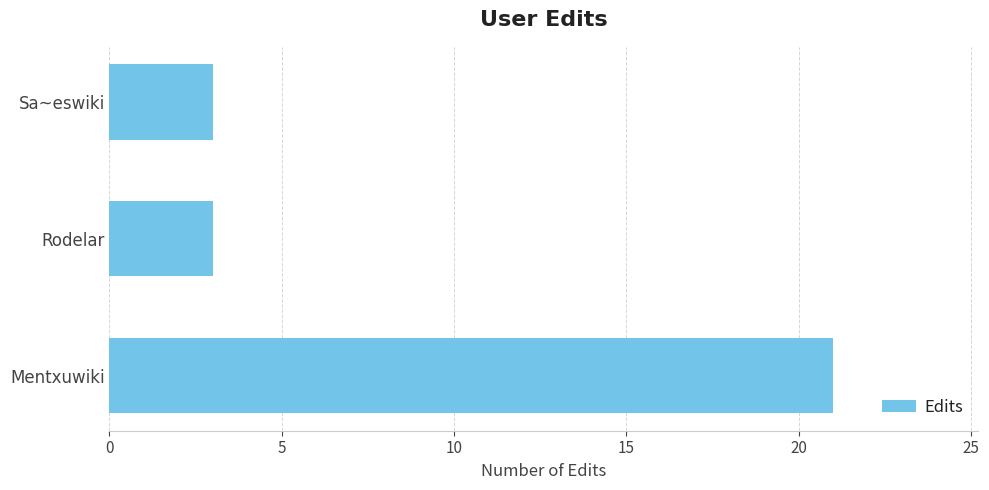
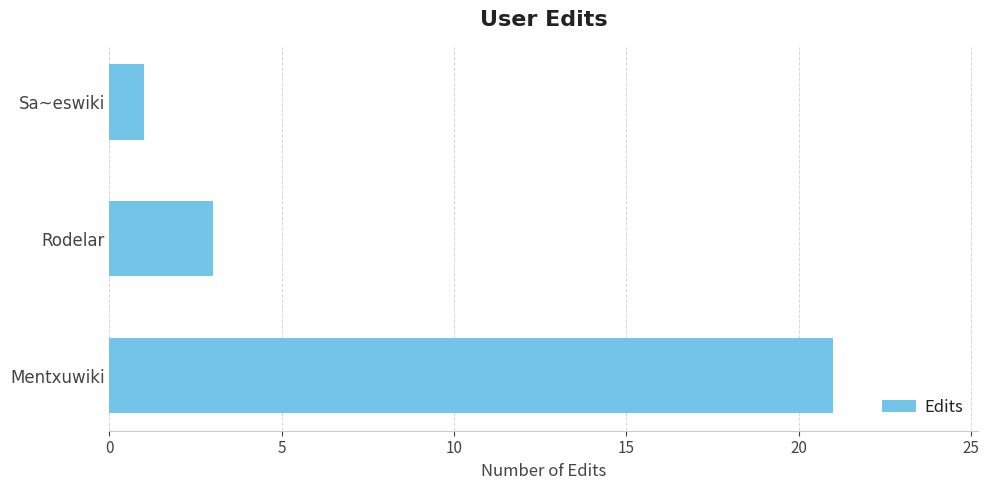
  {
-   "Sa~eswiki": 3,
+   "Sa~eswiki": 1,
    "Rodelar": 3,
    "Mentxuwiki": 21
  }
